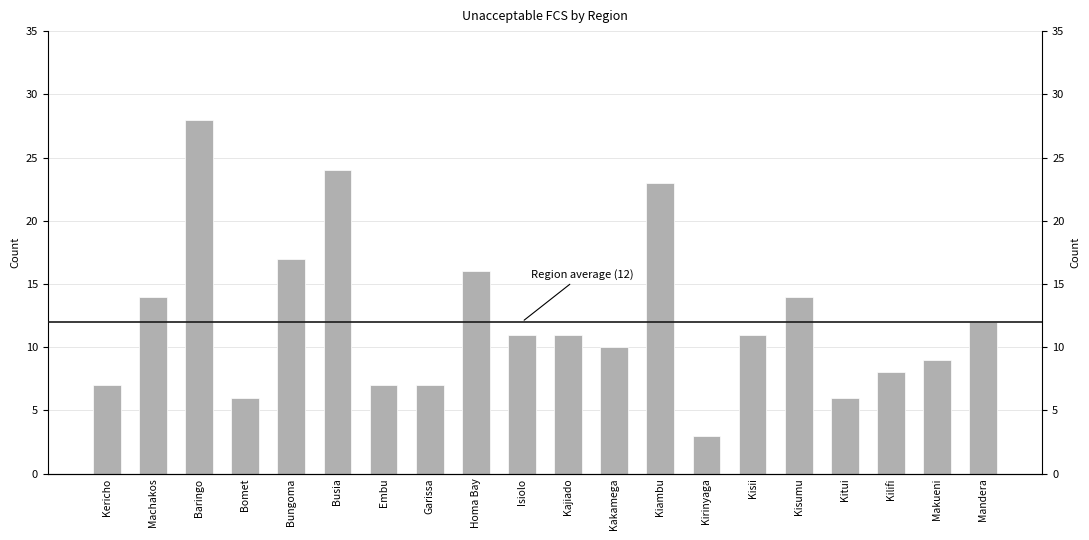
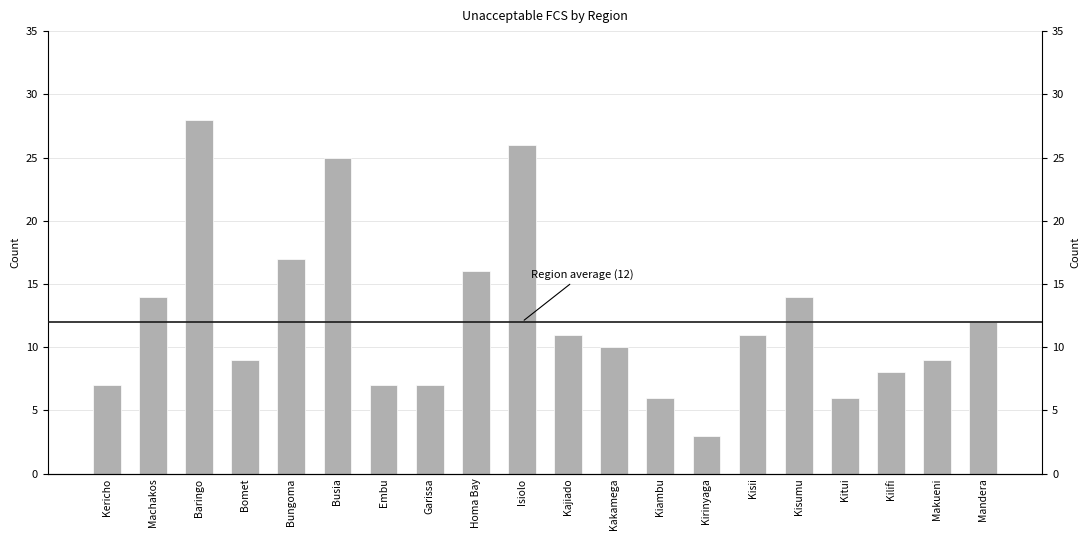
  {
    "Kericho": 7,
    "Machakos": 14,
    "Baringo": 28,
-   "Bomet": 6,
+   "Bomet": 9,
    "Bungoma": 17,
-   "Busia": 24,
+   "Busia": 25,
    "Embu": 7,
    "Garissa": 7,
    "Homa Bay": 16,
-   "Isiolo": 11,
+   "Isiolo": 26,
    "Kakamega": 10,
-   "Kiambu": 23,
+   "Kiambu": 6,
    "Kirinyaga": 3,
    "Kisii": 11,
    "Kisumu": 14,
    "Kitui": 6,
    "Kilifi": 8,
    "Makueni": 9,
    "Mandera": 12
  }
